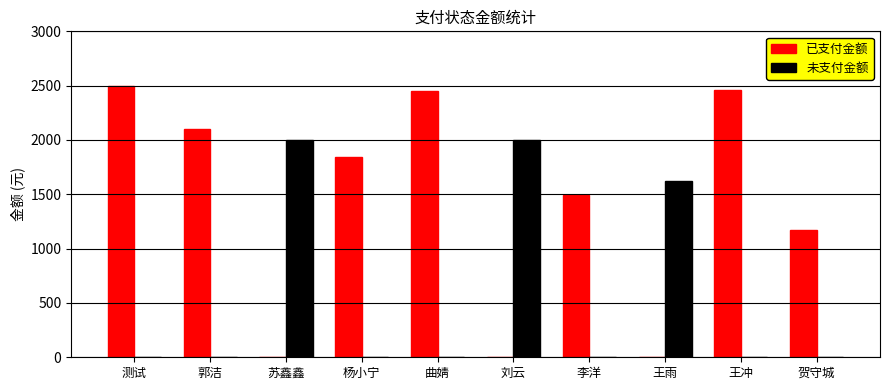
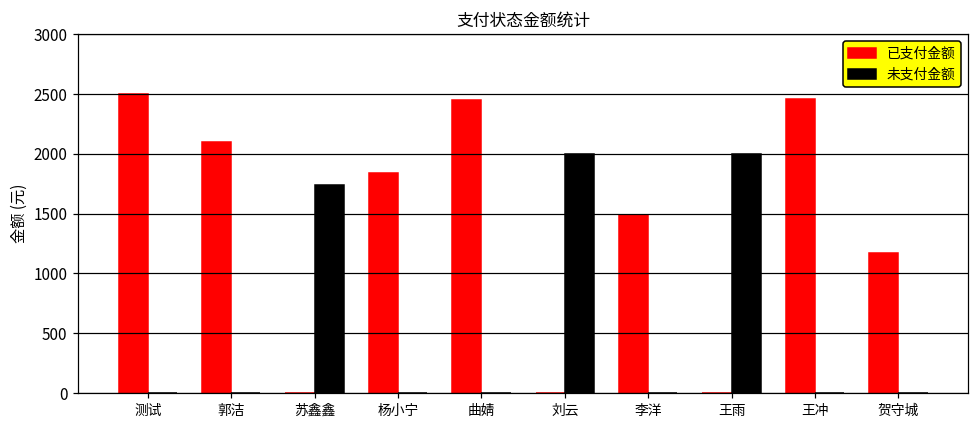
  {
    "已支付金额": {
      "测试": 2500,
      "郭洁": 2100,
      "苏鑫鑫": 0,
      "杨小宁": 1840,
      "曲婧": 2450,
      "刘云": 0,
      "李洋": 1490,
      "王雨": 0,
      "王冲": 2460,
      "贺守城": 1170
    },
    "未支付金额": {
      "测试": 0,
      "郭洁": 0,
-     "苏鑫鑫": 2000,
+     "苏鑫鑫": 1740,
      "杨小宁": 0,
      "曲婧": 0,
      "刘云": 2000,
      "李洋": 0,
-     "王雨": 1620,
+     "王雨": 2000,
      "王冲": 0,
      "贺守城": 0
    }
  }
